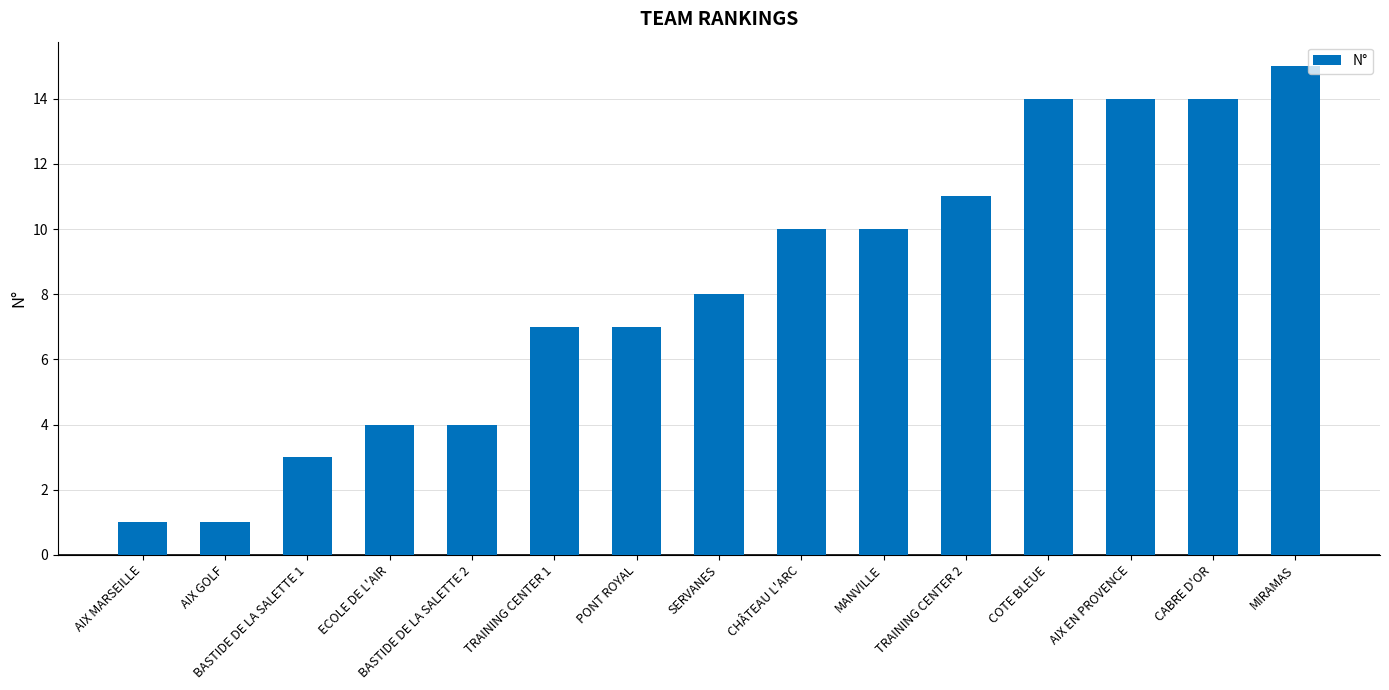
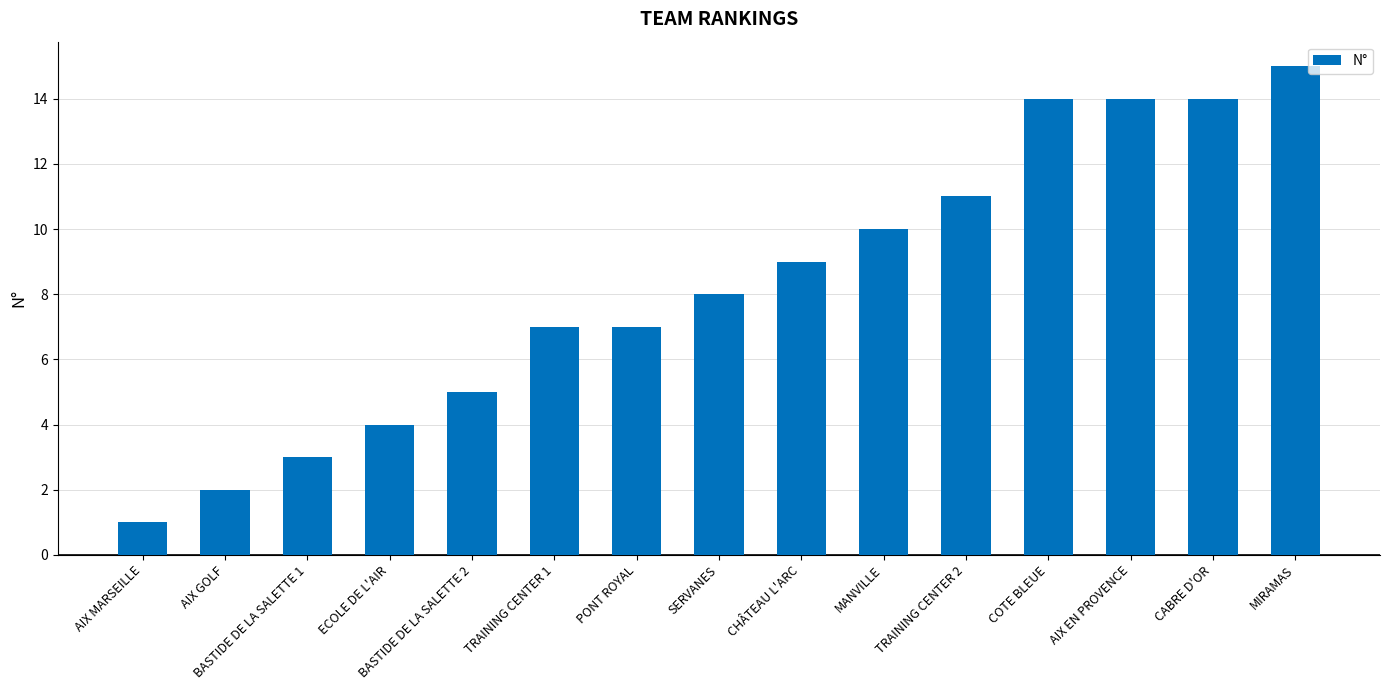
  {
    "AIX MARSEILLE": 1,
-   "AIX GOLF": 1,
+   "AIX GOLF": 2,
    "BASTIDE DE LA SALETTE 1": 3,
    "ECOLE DE L'AIR": 4,
-   "BASTIDE DE LA SALETTE 2": 4,
+   "BASTIDE DE LA SALETTE 2": 5,
    "TRAINING CENTER 1": 7,
    "PONT ROYAL": 7,
    "SERVANES": 8,
-   "CHÂTEAU L'ARC": 10,
+   "CHÂTEAU L'ARC": 9,
    "MANVILLE": 10,
    "TRAINING CENTER 2": 11,
    "COTE BLEUE": 14,
    "AIX EN PROVENCE": 14,
    "CABRE D'OR": 14,
    "MIRAMAS": 15
  }
